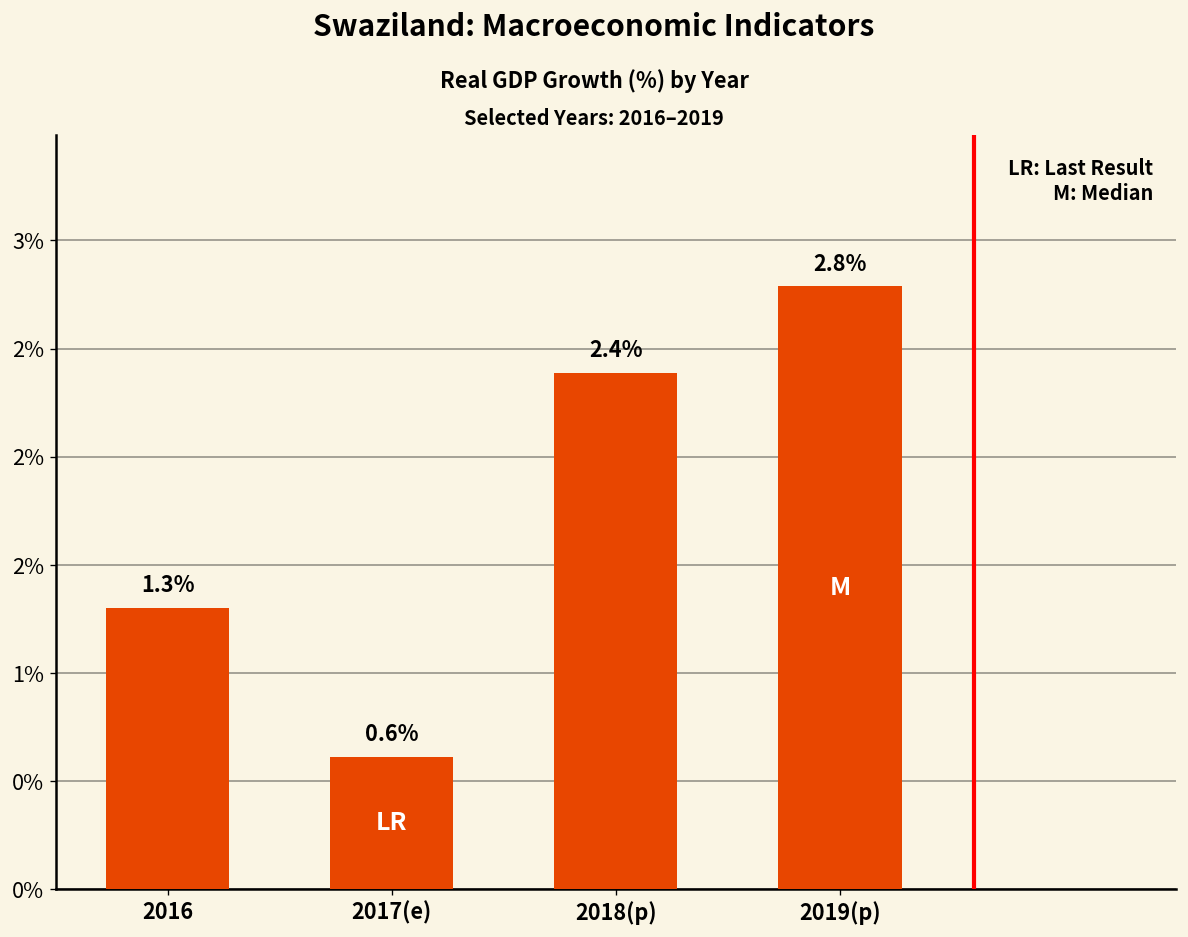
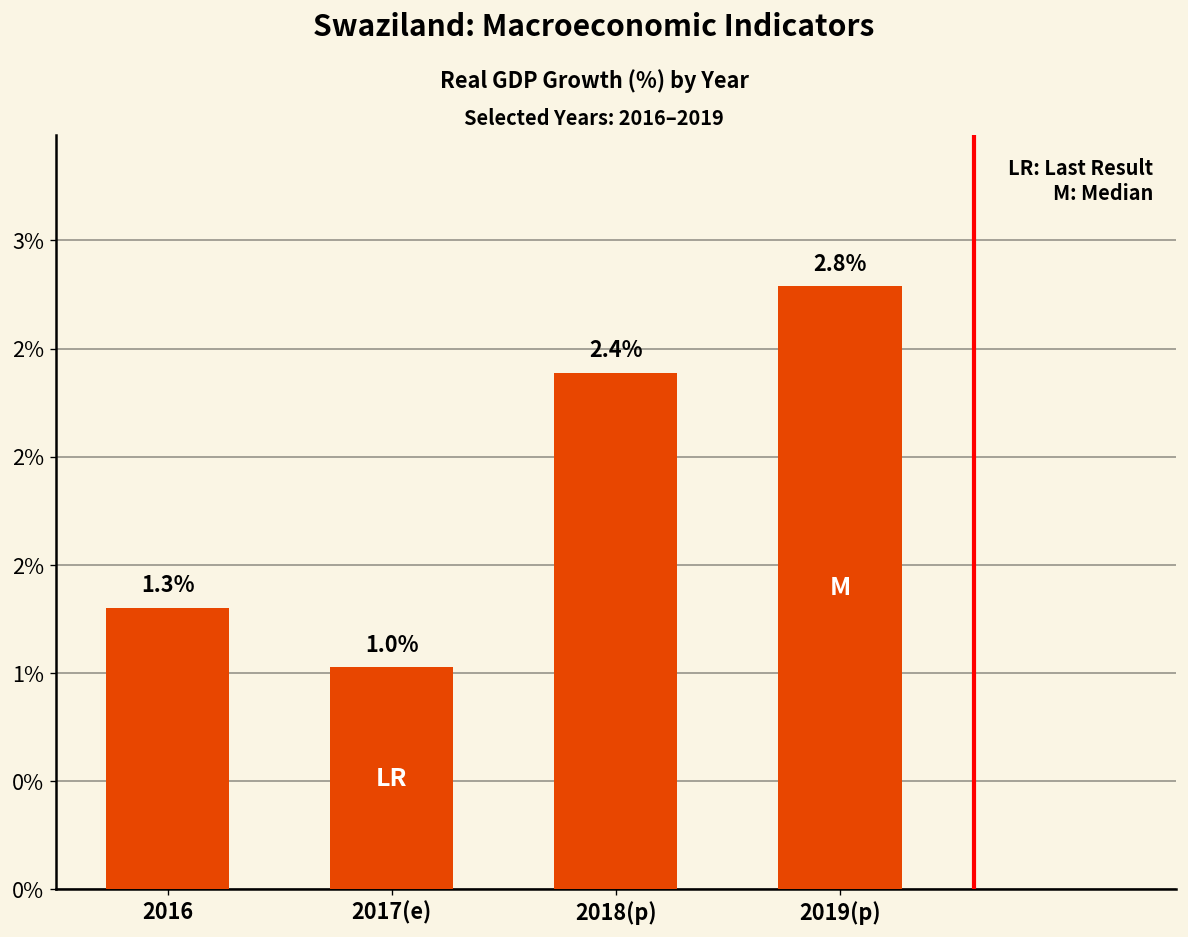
  {
    "2016": "1.3%",
-   "2017(e)": "0.6%",
+   "2017(e)": "1.0%",
    "2018(p)": "2.4%",
    "2019(p)": "2.8%"
  }
